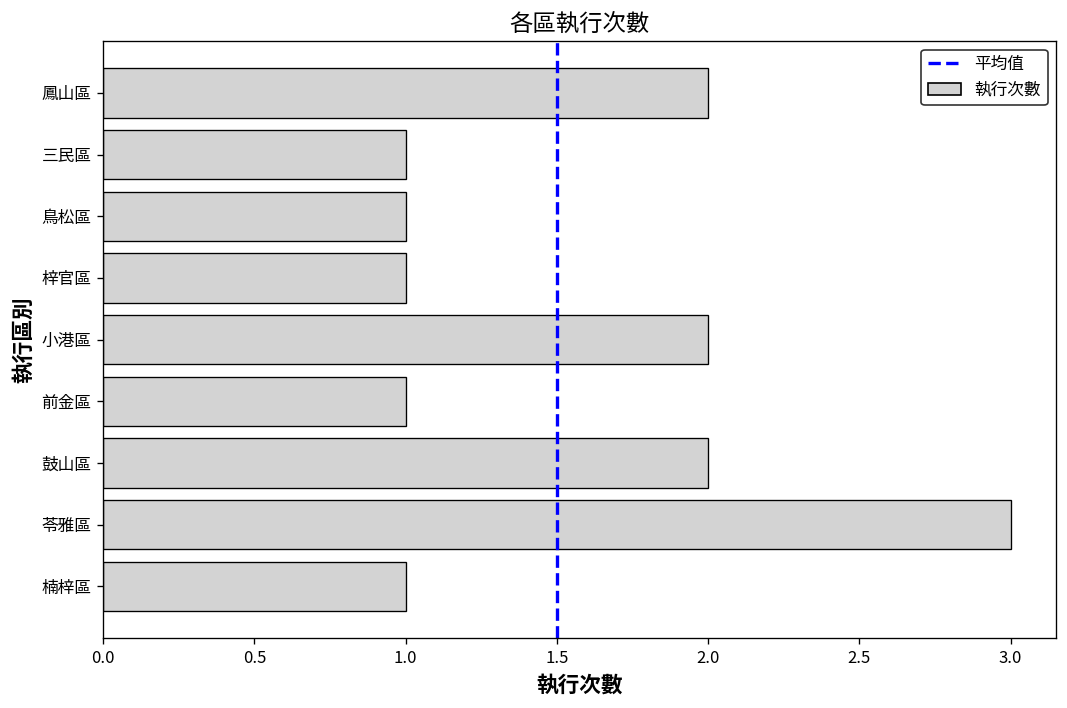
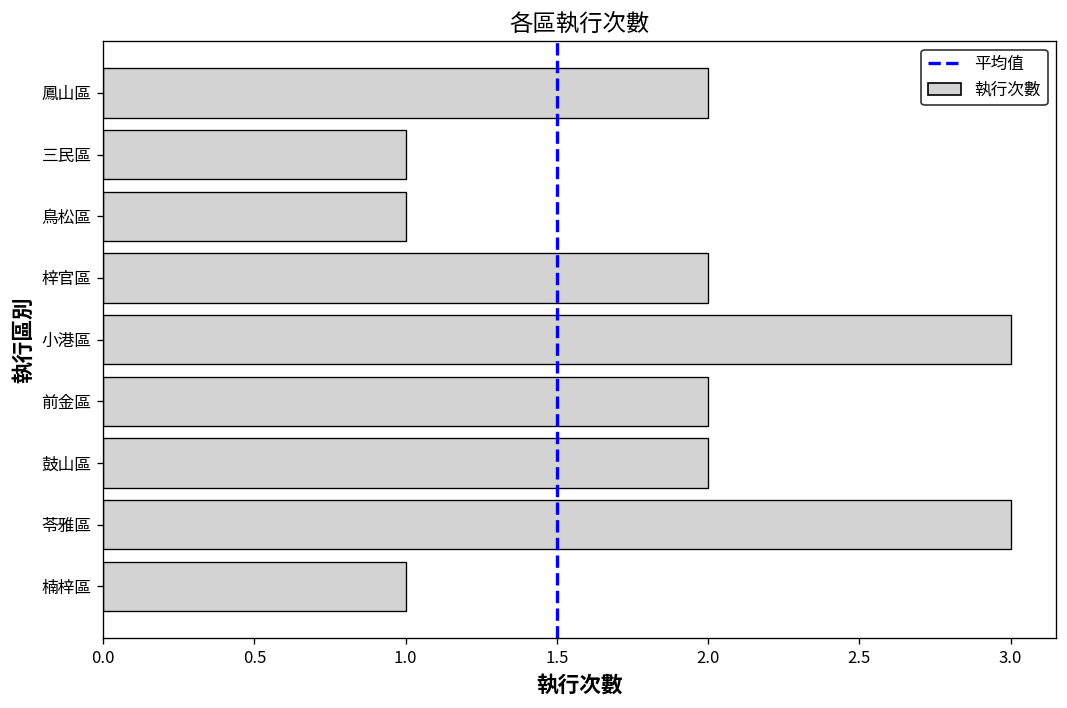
  {
    "鳳山區": 2,
    "三民區": 1,
    "鳥松區": 1,
-   "梓官區": 1,
-   "小港區": 2,
-   "前金區": 1,
+   "梓官區": 2,
+   "小港區": 3,
+   "前金區": 2,
    "鼓山區": 2,
    "苓雅區": 3,
    "楠梓區": 1
  }
